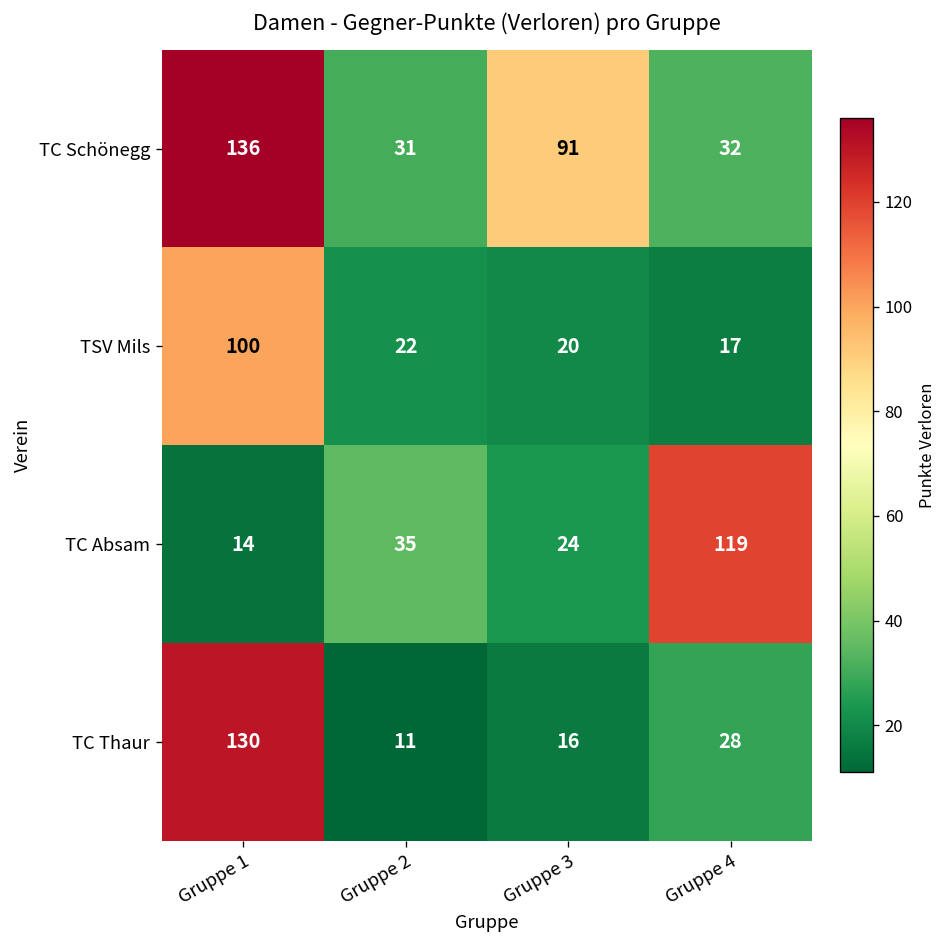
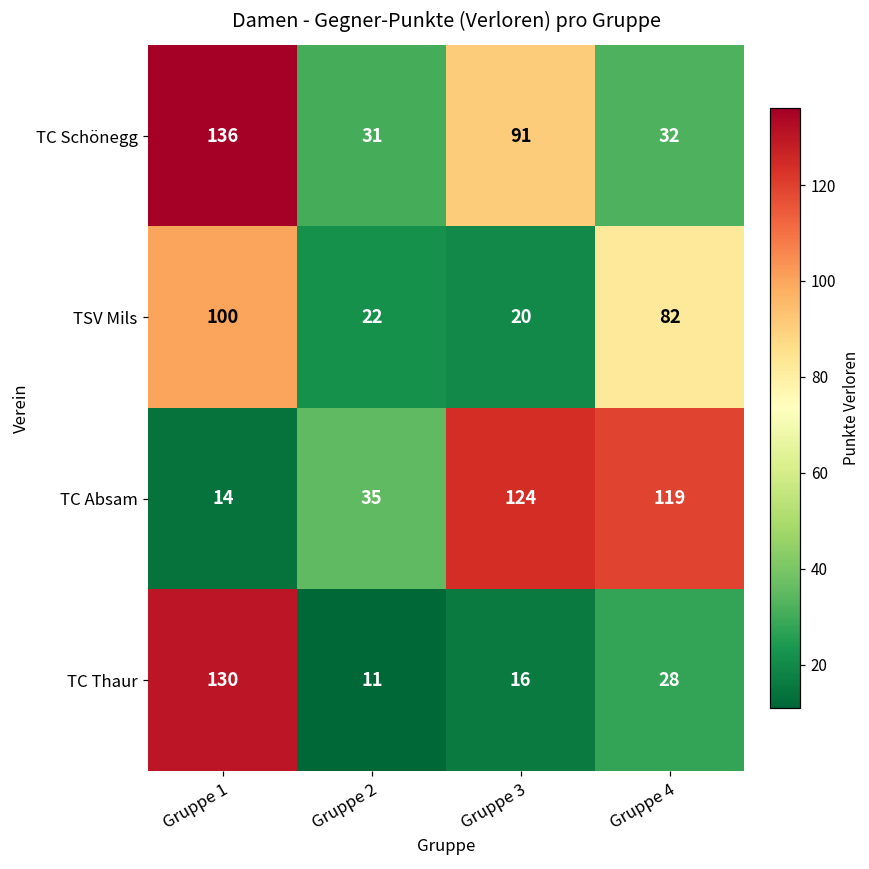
  {
    "TC Schönegg": {
      "Gruppe 1": 136,
      "Gruppe 2": 31,
      "Gruppe 3": 91,
      "Gruppe 4": 32
    },
    "TSV Mils": {
      "Gruppe 1": 100,
      "Gruppe 2": 22,
      "Gruppe 3": 20,
-     "Gruppe 4": 17
+     "Gruppe 4": 82
    },
    "TC Absam": {
      "Gruppe 1": 14,
      "Gruppe 2": 35,
-     "Gruppe 3": 24,
+     "Gruppe 3": 124,
      "Gruppe 4": 119
    },
    "TC Thaur": {
      "Gruppe 1": 130,
      "Gruppe 2": 11,
      "Gruppe 3": 16,
      "Gruppe 4": 28
    }
  }
